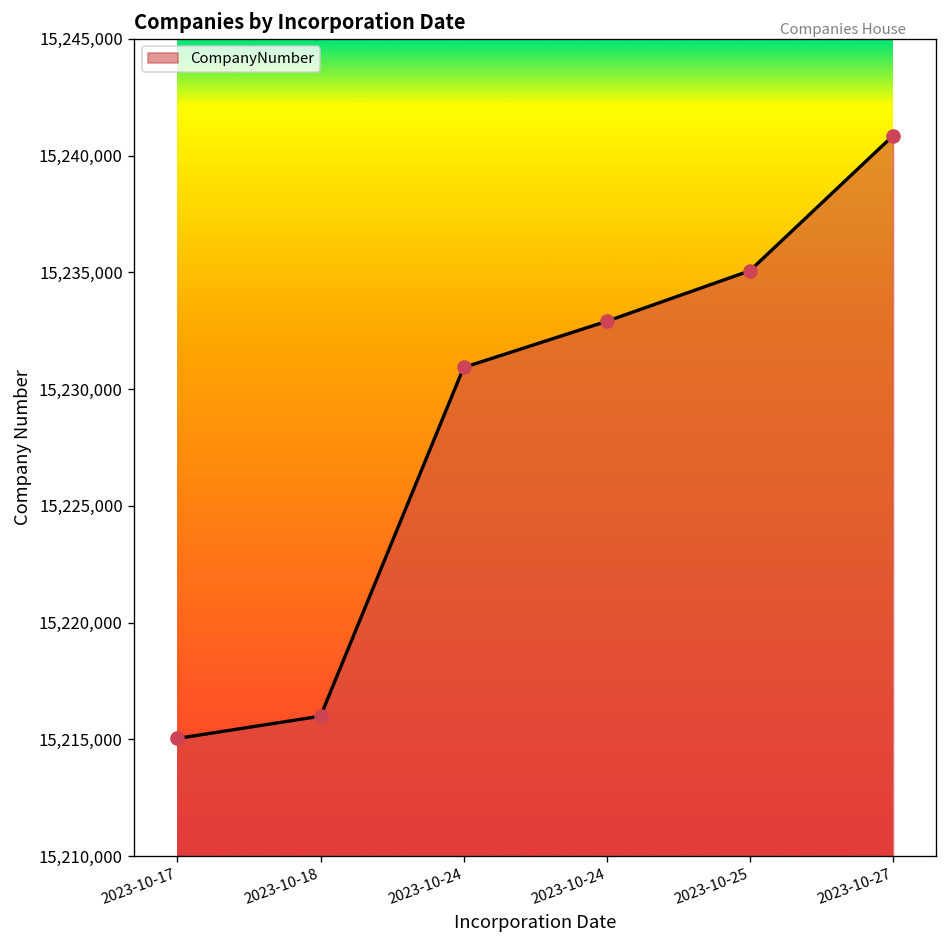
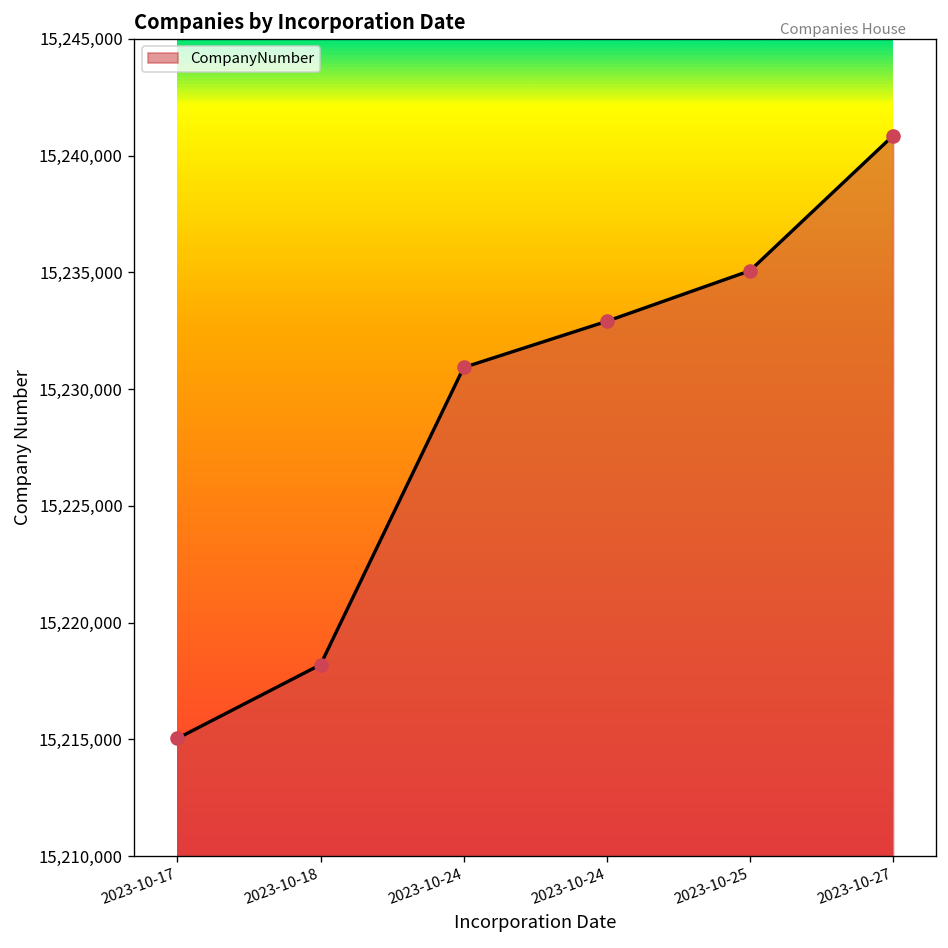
  {
    "2023-10-17": "15,215,000",
-   "2023-10-18": "15,216,000",
+   "2023-10-18": "15,218,200",
    "2023-10-25": "15,235,100",
    "2023-10-27": "15,240,900"
  }
